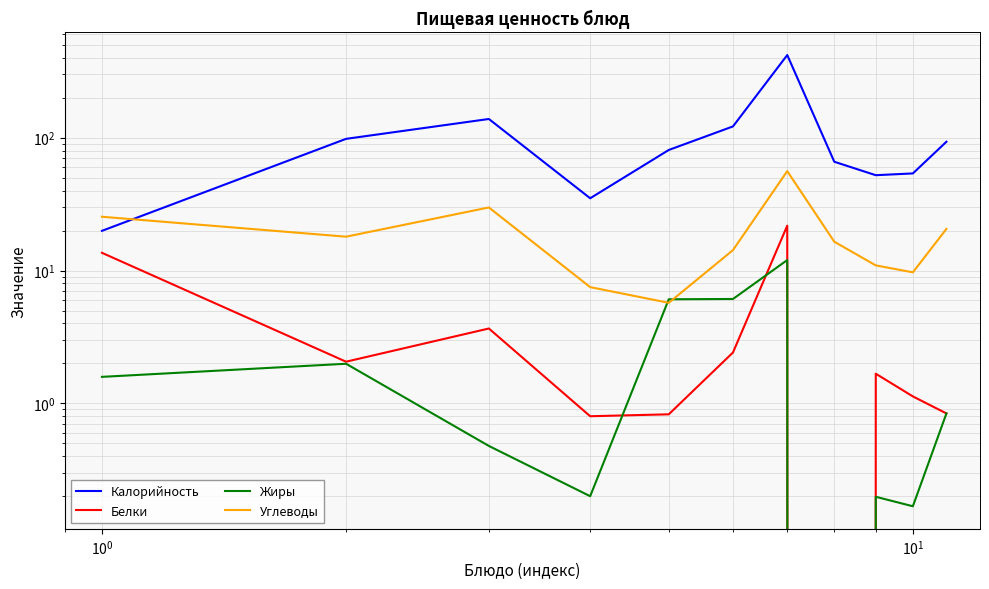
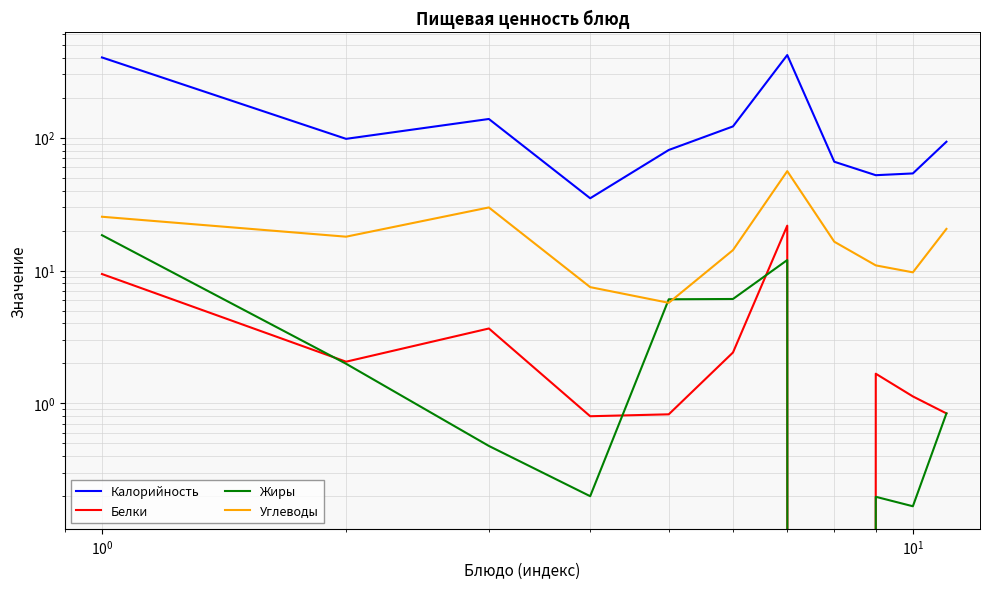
  {
    "Калорийность": {
-     "10^0": 20,
+     "10^0": 400,
      "10^1": 54
    },
    "Белки": {
-     "10^0": 14,
+     "10^0": 9,
      "10^1": 1.1
    },
    "Жиры": {
-     "10^0": 1.6,
+     "10^0": 18,
      "10^1": 0.17
    },
    "Углеводы": {
      "10^0": 25,
      "10^1": 10
    }
  }
